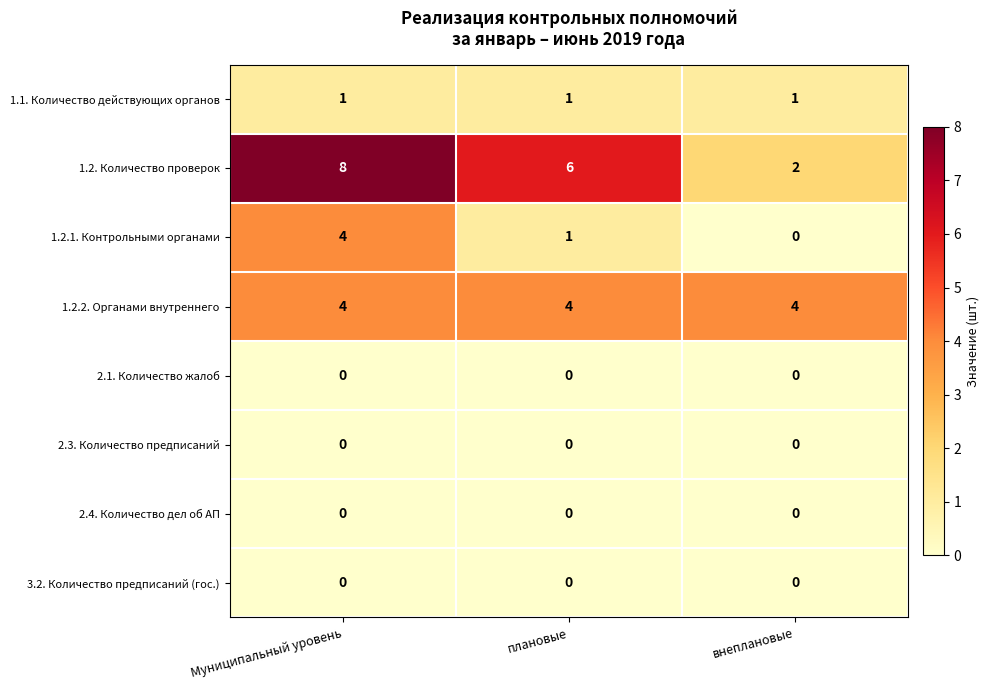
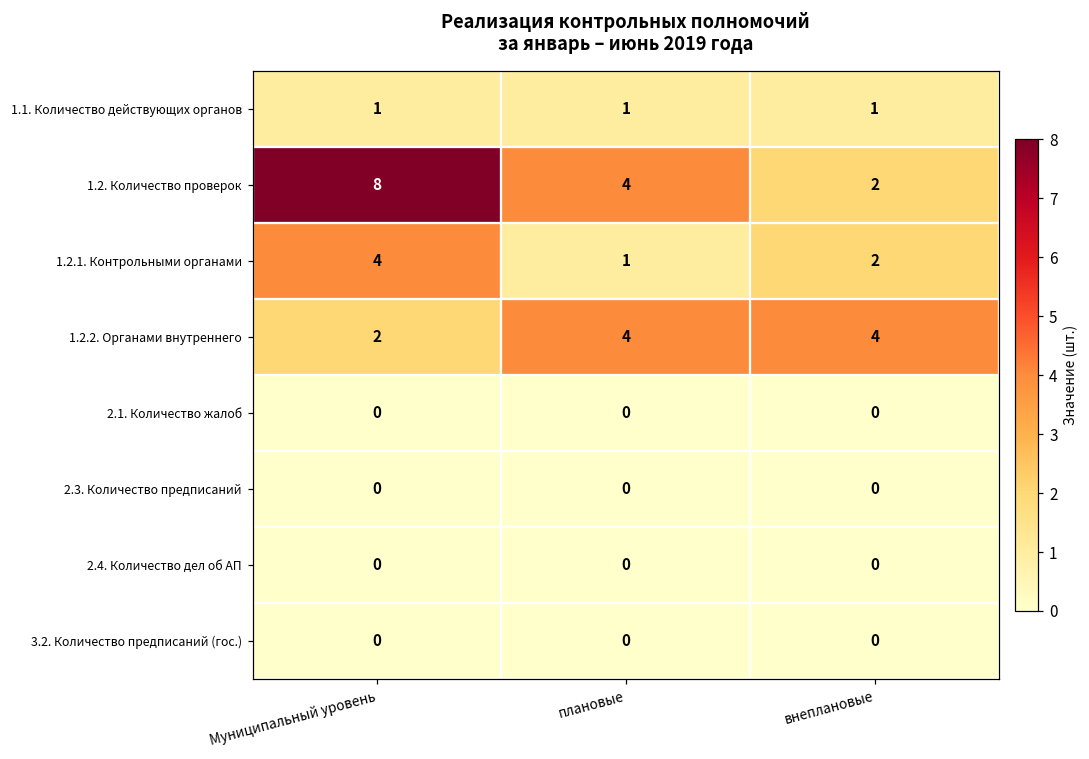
  {
    "1.1. Количество действующих органов": {
      "Муниципальный уровень": 1,
      "плановые": 1,
      "внеплановые": 1
    },
    "1.2. Количество проверок": {
      "Муниципальный уровень": 8,
-     "плановые": 6,
+     "плановые": 4,
      "внеплановые": 2
    },
    "1.2.1. Контрольными органами": {
      "Муниципальный уровень": 4,
      "плановые": 1,
-     "внеплановые": 0
+     "внеплановые": 2
    },
    "1.2.2. Органами внутреннего": {
-     "Муниципальный уровень": 4,
+     "Муниципальный уровень": 2,
      "плановые": 4,
      "внеплановые": 4
    },
    "2.1. Количество жалоб": {
      "Муниципальный уровень": 0,
      "плановые": 0,
      "внеплановые": 0
    },
    "2.3. Количество предписаний": {
      "Муниципальный уровень": 0,
      "плановые": 0,
      "внеплановые": 0
    },
    "2.4. Количество дел об АП": {
      "Муниципальный уровень": 0,
      "плановые": 0,
      "внеплановые": 0
    },
    "3.2. Количество предписаний (гос.)": {
      "Муниципальный уровень": 0,
      "плановые": 0,
      "внеплановые": 0
    }
  }
